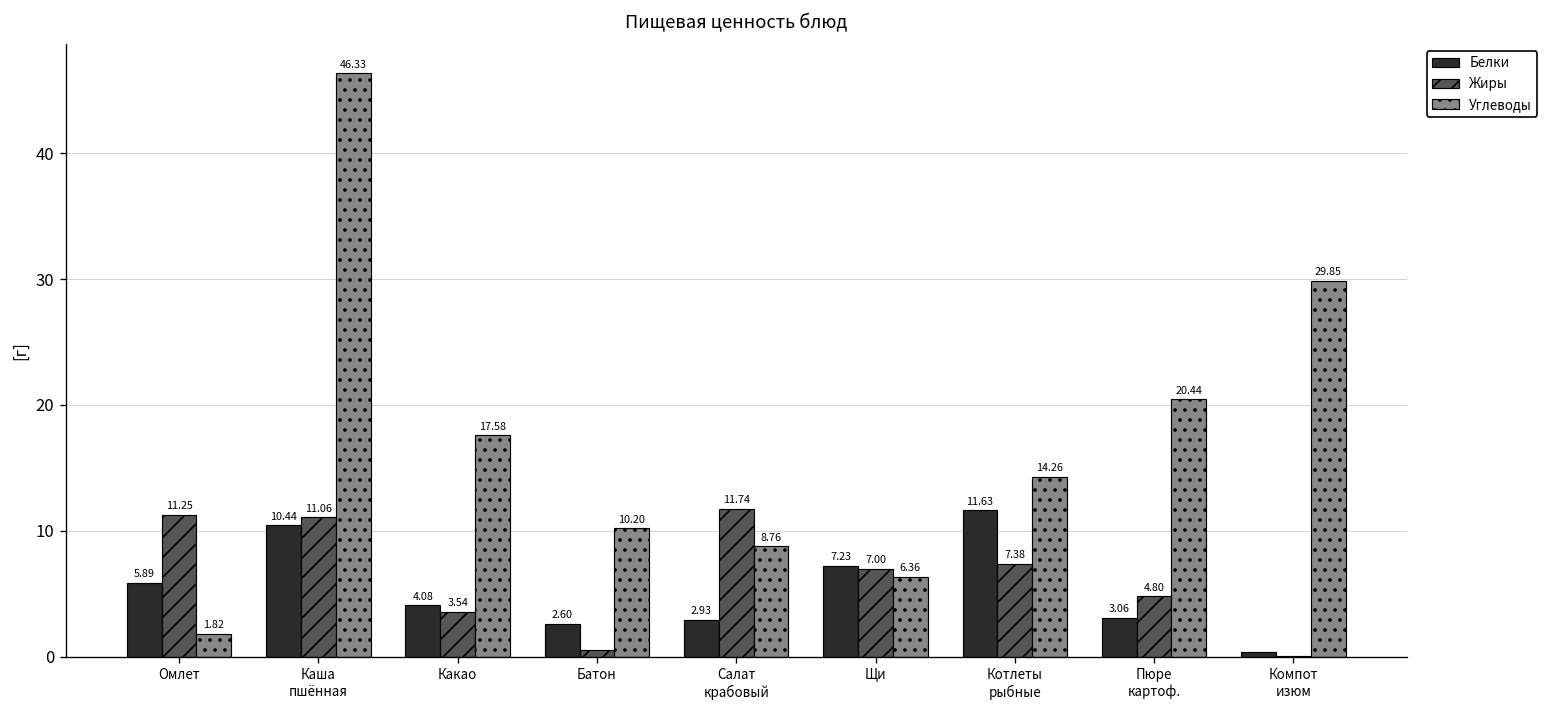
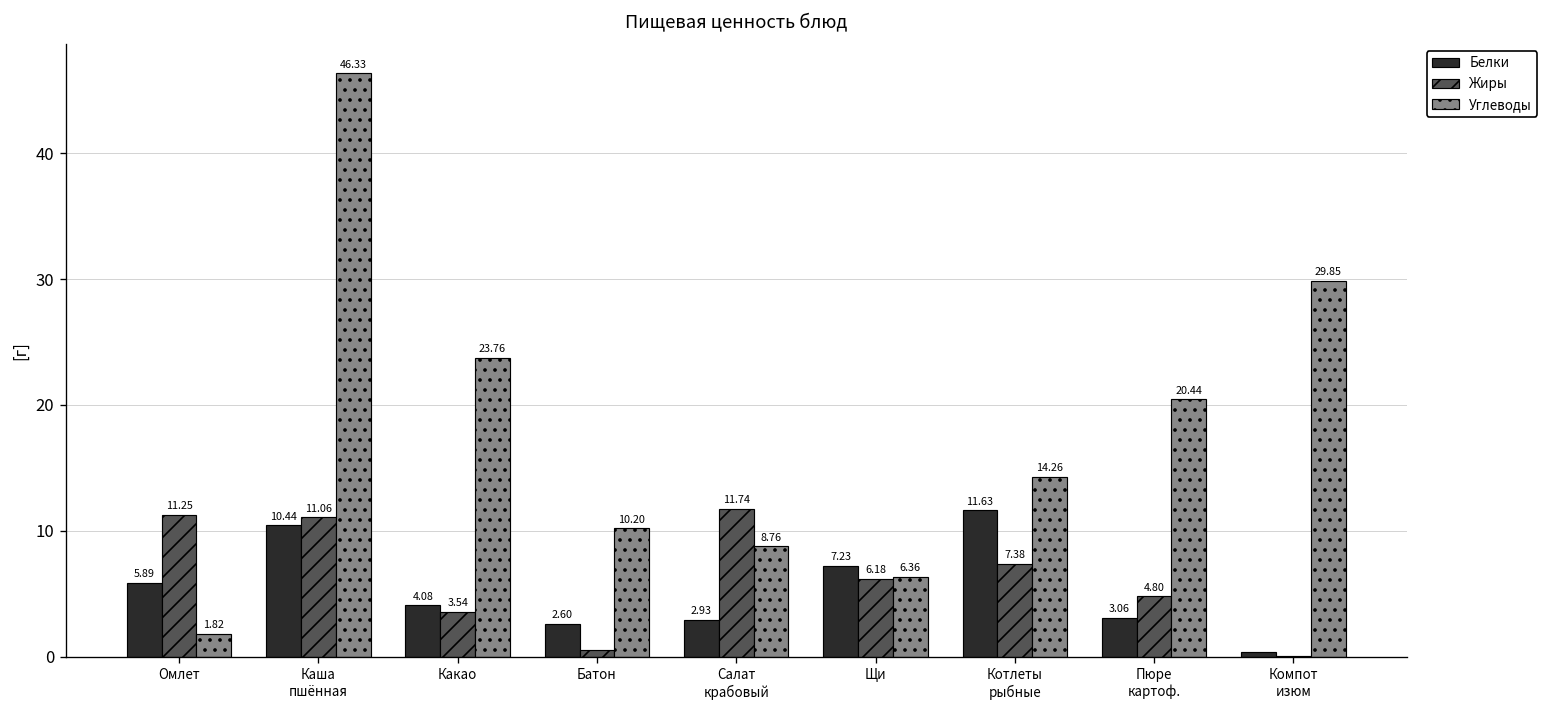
  {
    "Белки": {
      "Омлет": 5.89,
      "Каша пшённая": 10.44,
      "Какао": 4.08,
      "Батон": 2.60,
      "Салат крабовый": 2.93,
      "Щи": 7.23,
      "Котлеты рыбные": 11.63,
      "Пюре картоф.": 3.06
    },
    "Жиры": {
      "Омлет": 11.25,
      "Каша пшённая": 11.06,
      "Какао": 3.54,
      "Салат крабовый": 11.74,
-     "Щи": 7.00,
+     "Щи": 6.18,
      "Котлеты рыбные": 7.38,
      "Пюре картоф.": 4.80
    },
    "Углеводы": {
      "Омлет": 1.82,
      "Каша пшённая": 46.33,
-     "Какао": 17.58,
+     "Какао": 23.76,
      "Батон": 10.20,
      "Салат крабовый": 8.76,
      "Щи": 6.36,
      "Котлеты рыбные": 14.26,
      "Пюре картоф.": 20.44,
      "Компот изюм": 29.85
    }
  }
